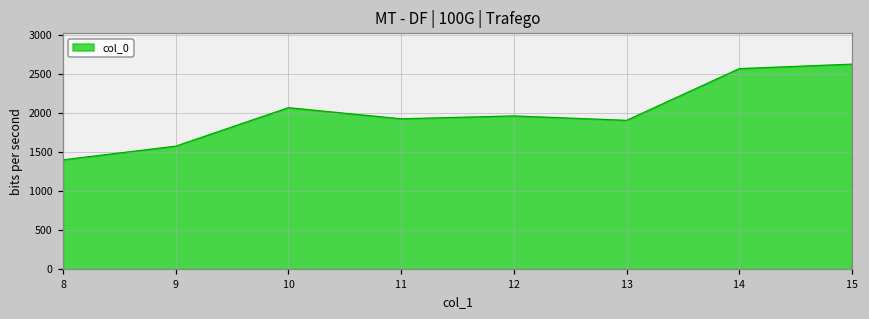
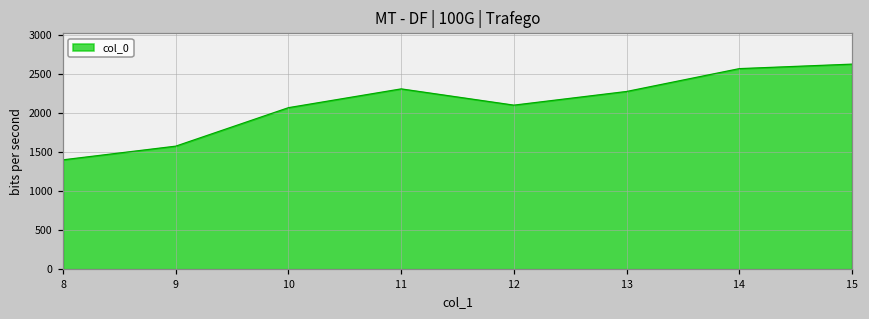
  {
    "8": 1400,
    "9": 1600,
    "10": 2100,
-   "11": 1900,
-   "12": 2000,
-   "13": 1900,
+   "11": 2300,
+   "12": 2100,
+   "13": 2300,
    "14": 2600,
    "15": 2600
  }
